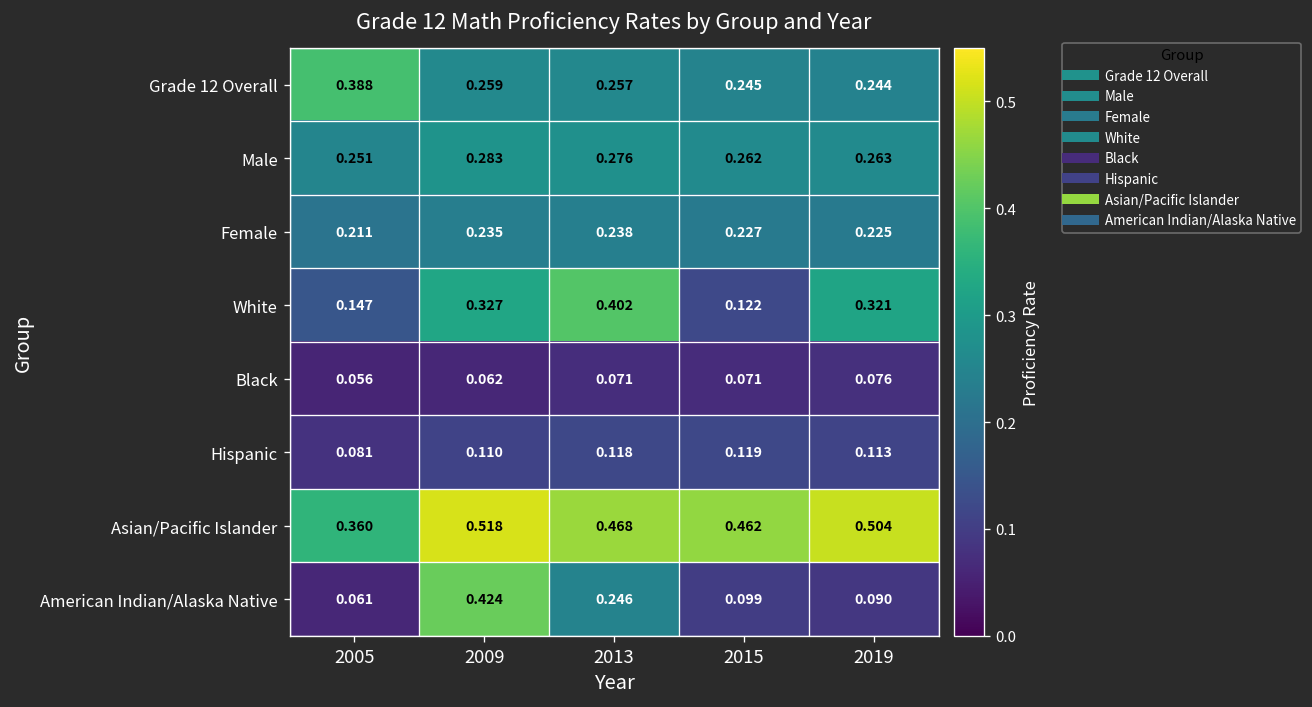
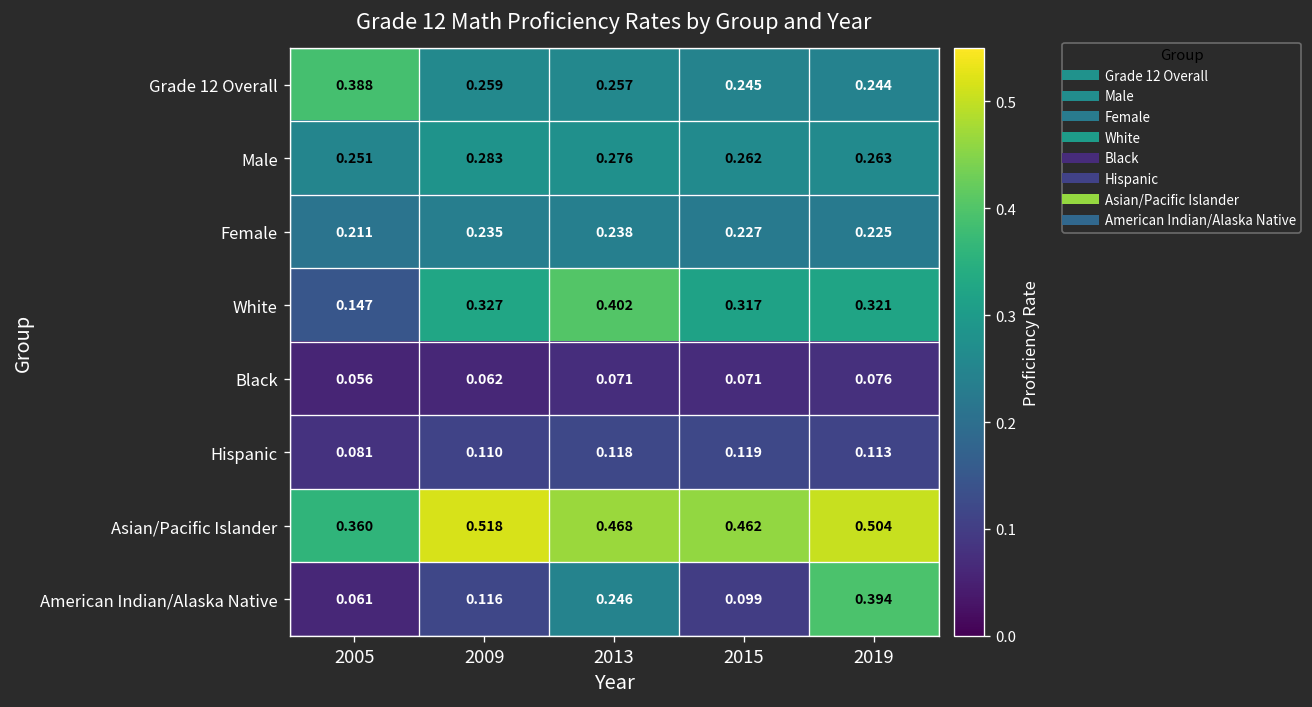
  {
    "Grade 12 Overall": {
      "2005": 0.388,
      "2009": 0.259,
      "2013": 0.257,
      "2015": 0.245,
      "2019": 0.244
    },
    "Male": {
      "2005": 0.251,
      "2009": 0.283,
      "2013": 0.276,
      "2015": 0.262,
      "2019": 0.263
    },
    "Female": {
      "2005": 0.211,
      "2009": 0.235,
      "2013": 0.238,
      "2015": 0.227,
      "2019": 0.225
    },
    "White": {
      "2005": 0.147,
      "2009": 0.327,
      "2013": 0.402,
-     "2015": 0.122,
+     "2015": 0.317,
      "2019": 0.321
    },
    "Black": {
      "2005": 0.056,
      "2009": 0.062,
      "2013": 0.071,
      "2015": 0.071,
      "2019": 0.076
    },
    "Hispanic": {
      "2005": 0.081,
      "2009": 0.110,
      "2013": 0.118,
      "2015": 0.119,
      "2019": 0.113
    },
    "Asian/Pacific Islander": {
      "2005": 0.360,
      "2009": 0.518,
      "2013": 0.468,
      "2015": 0.462,
      "2019": 0.504
    },
    "American Indian/Alaska Native": {
      "2005": 0.061,
-     "2009": 0.424,
+     "2009": 0.116,
      "2013": 0.246,
      "2015": 0.099,
-     "2019": 0.090
+     "2019": 0.394
    }
  }
